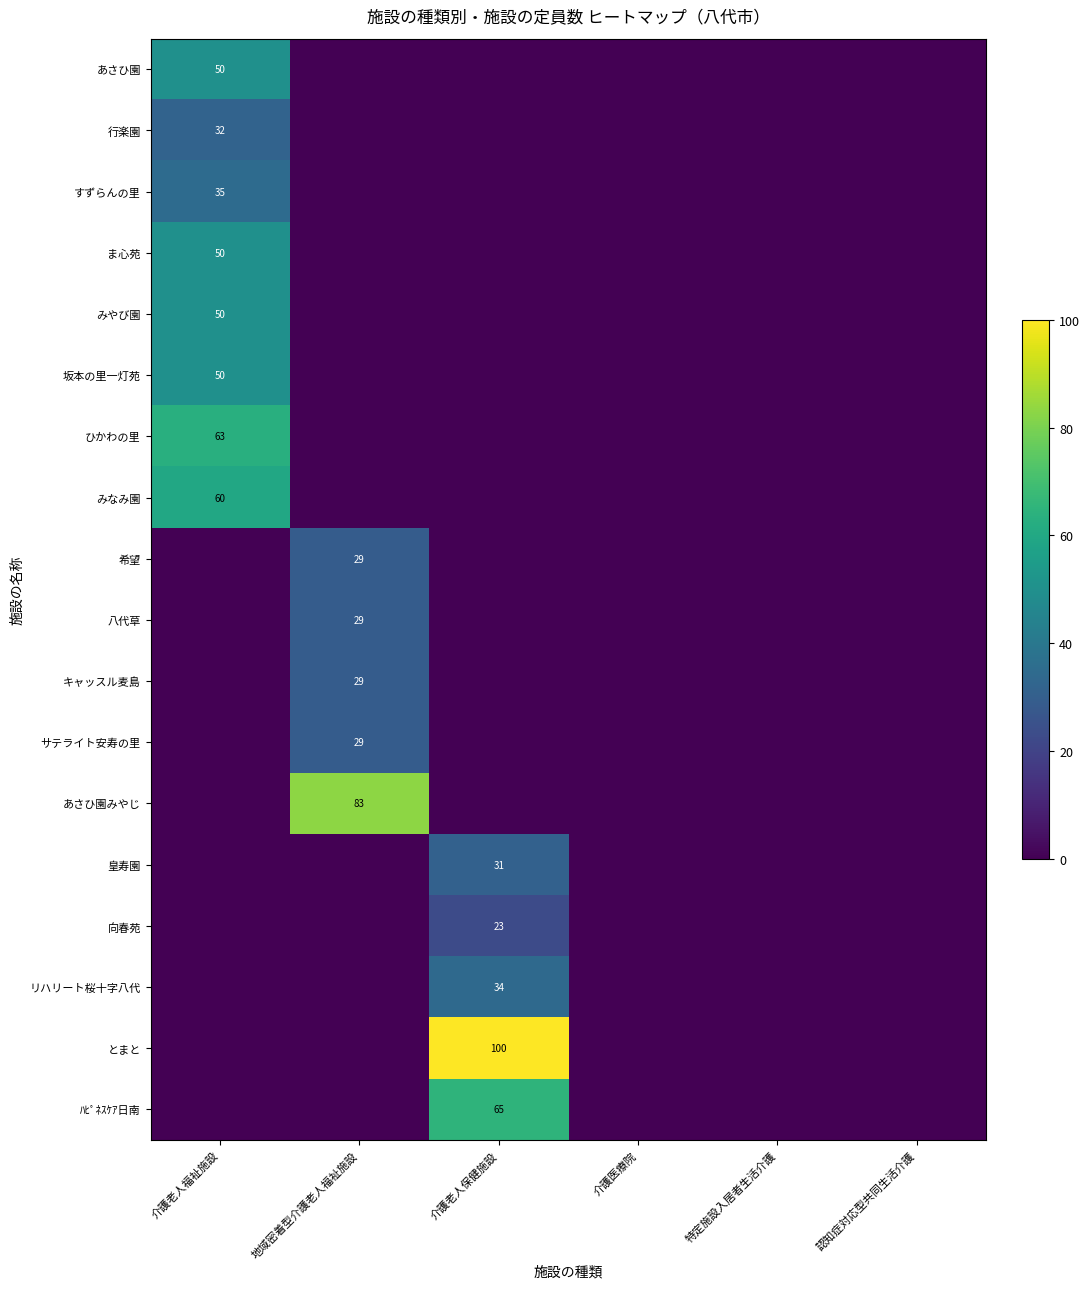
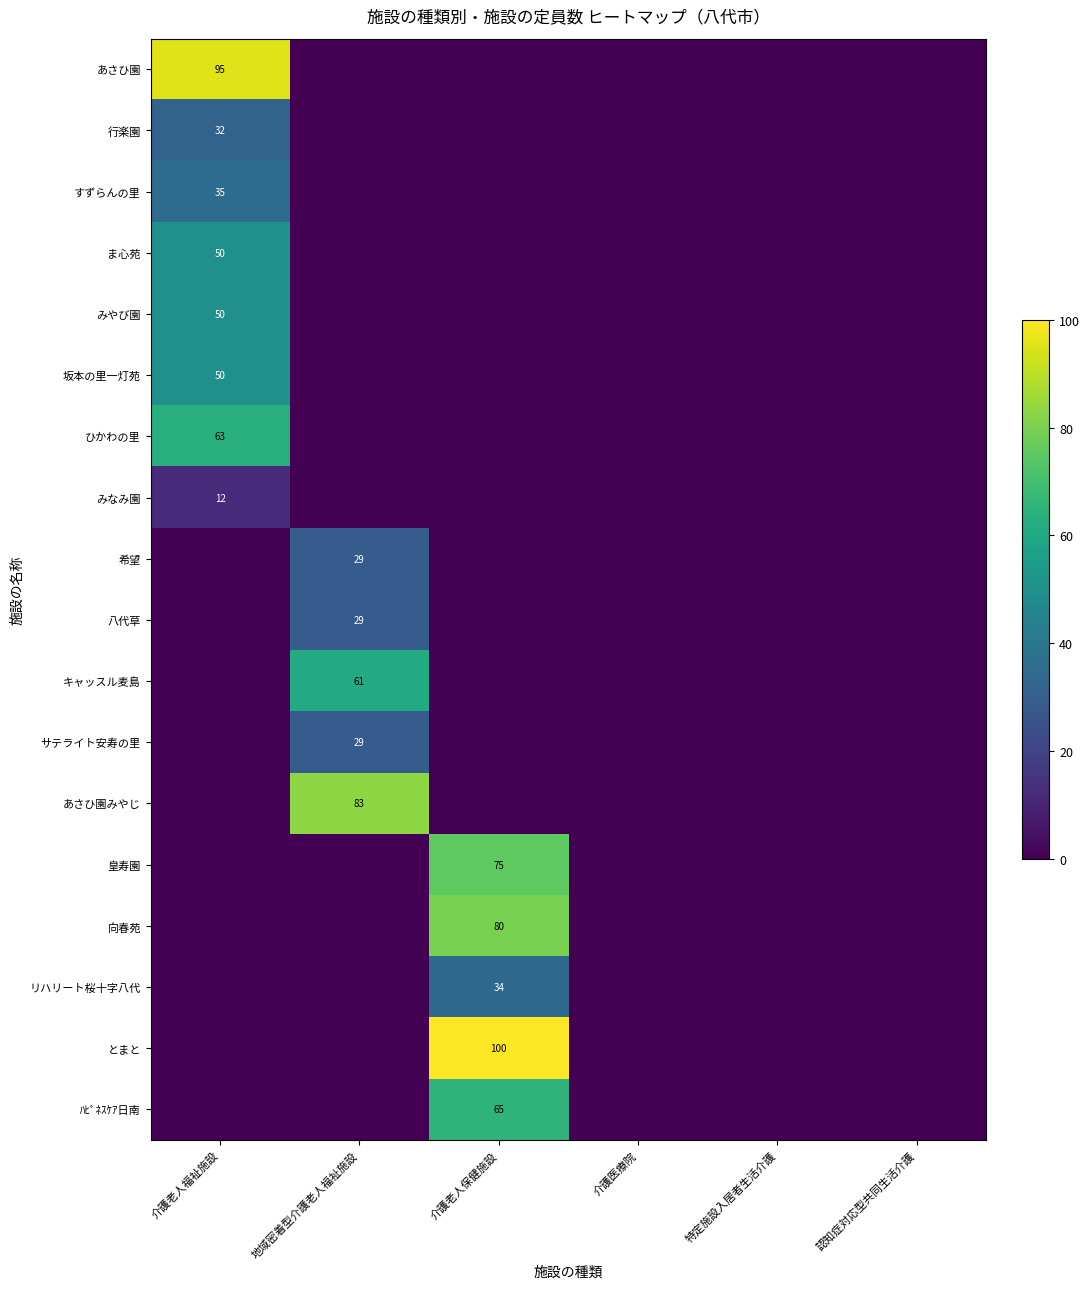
  {
    "あさひ園": {
-     "介護老人福祉施設": 50
+     "介護老人福祉施設": 95
    },
    "行楽園": {
      "介護老人福祉施設": 32
    },
    "すずらんの里": {
      "介護老人福祉施設": 35
    },
    "ま心苑": {
      "介護老人福祉施設": 50
    },
    "みやび園": {
      "介護老人福祉施設": 50
    },
    "坂本の里一灯苑": {
      "介護老人福祉施設": 50
    },
    "ひかわの里": {
      "介護老人福祉施設": 63
    },
    "みなみ園": {
-     "介護老人福祉施設": 60
+     "介護老人福祉施設": 12
    },
    "希望": {
      "地域密着型介護老人福祉施設": 29
    },
    "八代草": {
      "地域密着型介護老人福祉施設": 29
    },
    "キャッスル麦島": {
-     "地域密着型介護老人福祉施設": 29
+     "地域密着型介護老人福祉施設": 61
    },
    "サテライト安寿の里": {
      "地域密着型介護老人福祉施設": 29
    },
    "あさひ園みやじ": {
      "地域密着型介護老人福祉施設": 83
    },
    "皇寿園": {
-     "介護老人保健施設": 31
+     "介護老人保健施設": 75
    },
    "向春苑": {
-     "介護老人保健施設": 23
+     "介護老人保健施設": 80
    },
    "リハリート桜十字八代": {
      "介護老人保健施設": 34
    },
    "とまと": {
      "介護老人保健施設": 100
    },
    "ﾊﾋﾟﾈｽｹｱ日南": {
      "介護老人保健施設": 65
    }
  }
